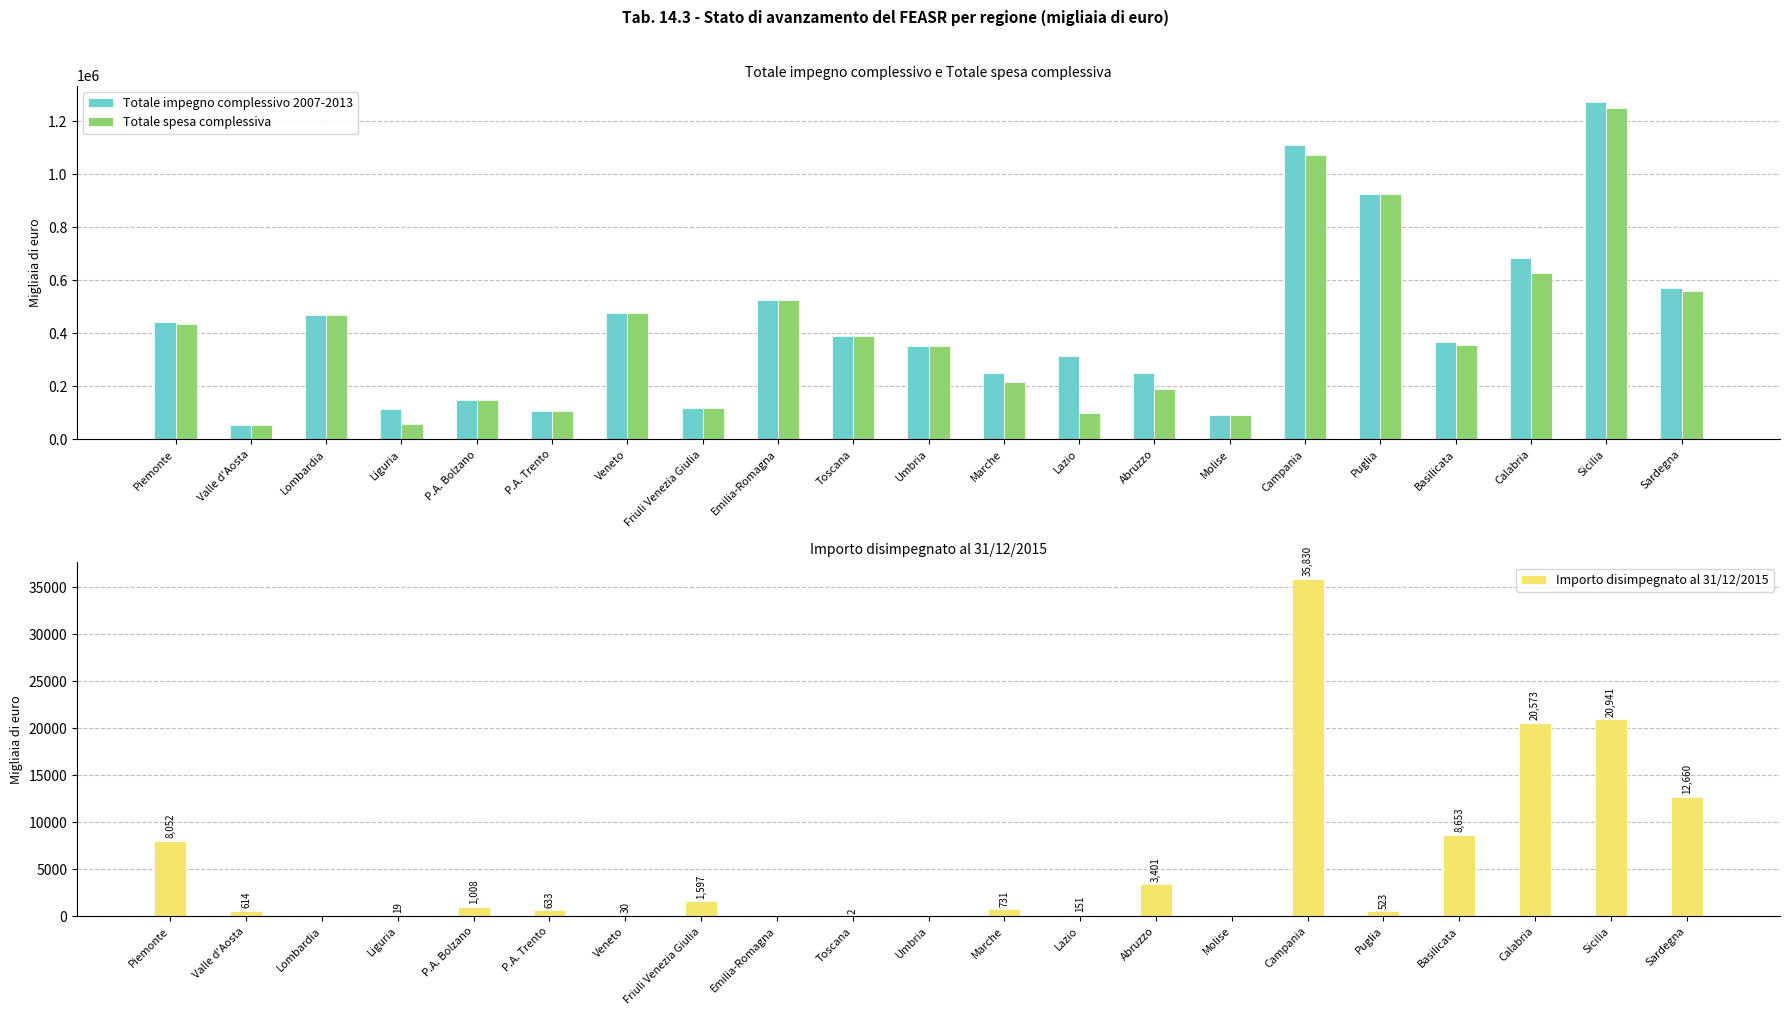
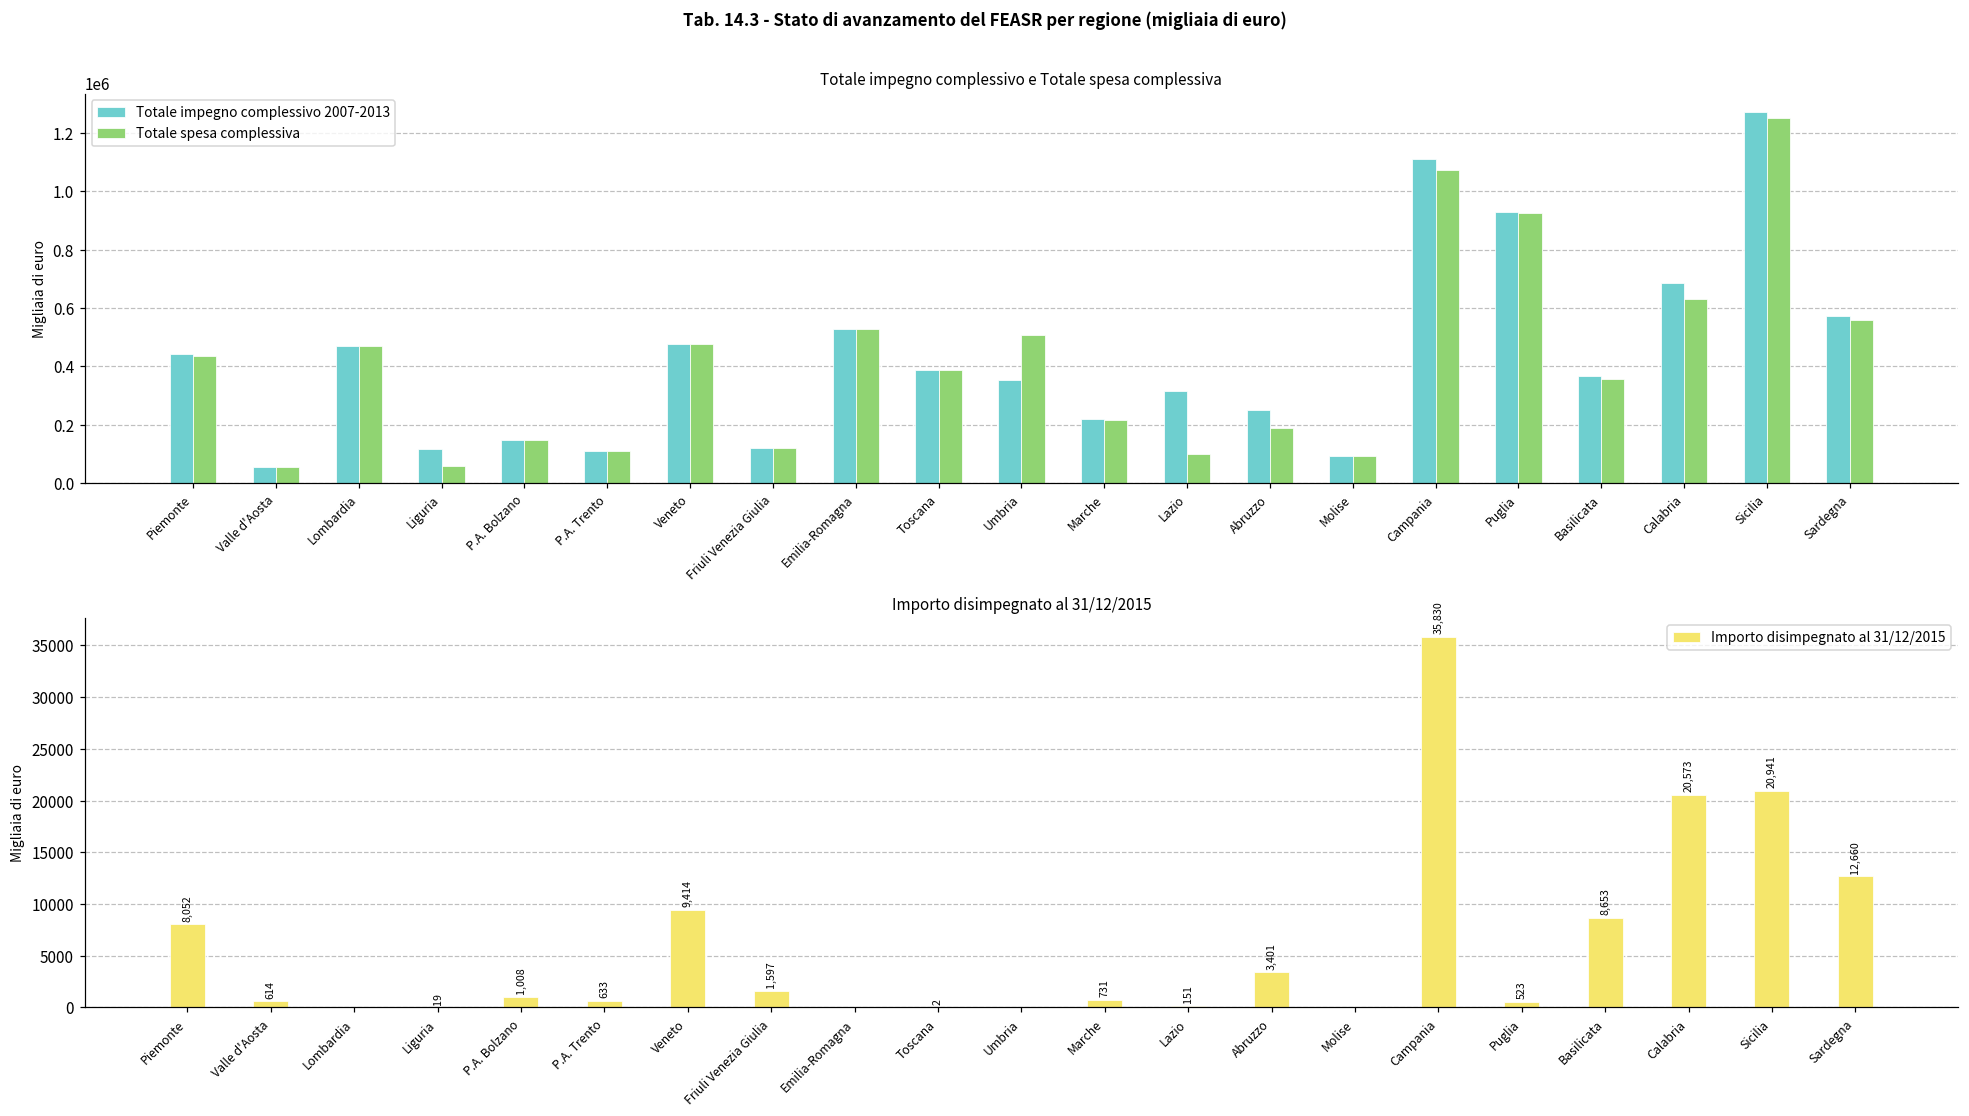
  {
    "Totale impegno complessivo e Totale spesa complessiva": {
      "Totale impegno complessivo 2007-2013": {
        "Piemonte": "440000",
        "Valle d'Aosta": "60000",
        "Lombardia": "470000",
        "Liguria": "110000",
        "P.A. Bolzano": "150000",
        "P.A. Trento": "110000",
        "Veneto": "480000",
        "Friuli Venezia Giulia": "120000",
        "Emilia-Romagna": "530000",
        "Toscana": "390000",
        "Umbria": "350000",
-       "Marche": "250000",
+       "Marche": "220000",
        "Lazio": "320000",
        "Abruzzo": "250000",
        "Molise": "90000",
        "Campania": "1110000",
        "Puglia": "930000",
        "Basilicata": "370000",
        "Calabria": "690000",
        "Sicilia": "1270000",
        "Sardegna": "570000"
      },
      "Totale spesa complessiva": {
        "Piemonte": "430000",
        "Valle d'Aosta": "60000",
        "Lombardia": "470000",
        "Liguria": "60000",
        "P.A. Bolzano": "150000",
        "P.A. Trento": "110000",
        "Veneto": "480000",
        "Friuli Venezia Giulia": "120000",
        "Emilia-Romagna": "530000",
        "Toscana": "390000",
-       "Umbria": "350000",
+       "Umbria": "510000",
        "Marche": "220000",
        "Lazio": "100000",
        "Abruzzo": "190000",
        "Molise": "90000",
        "Campania": "1070000",
        "Puglia": "930000",
        "Basilicata": "360000",
        "Calabria": "630000",
        "Sicilia": "1250000",
        "Sardegna": "560000"
      }
    },
    "Importo disimpegnato al 31/12/2015": {
      "Piemonte": "8,052",
      "Valle d'Aosta": "614",
      "Liguria": "19",
      "P.A. Bolzano": "1,008",
      "P.A. Trento": "633",
-     "Veneto": "30",
+     "Veneto": "9,414",
      "Friuli Venezia Giulia": "1,597",
      "Toscana": "2",
      "Marche": "731",
      "Lazio": "151",
      "Abruzzo": "3,401",
      "Campania": "35,830",
      "Puglia": "523",
      "Basilicata": "8,653",
      "Calabria": "20,573",
      "Sicilia": "20,941",
      "Sardegna": "12,660"
    }
  }
